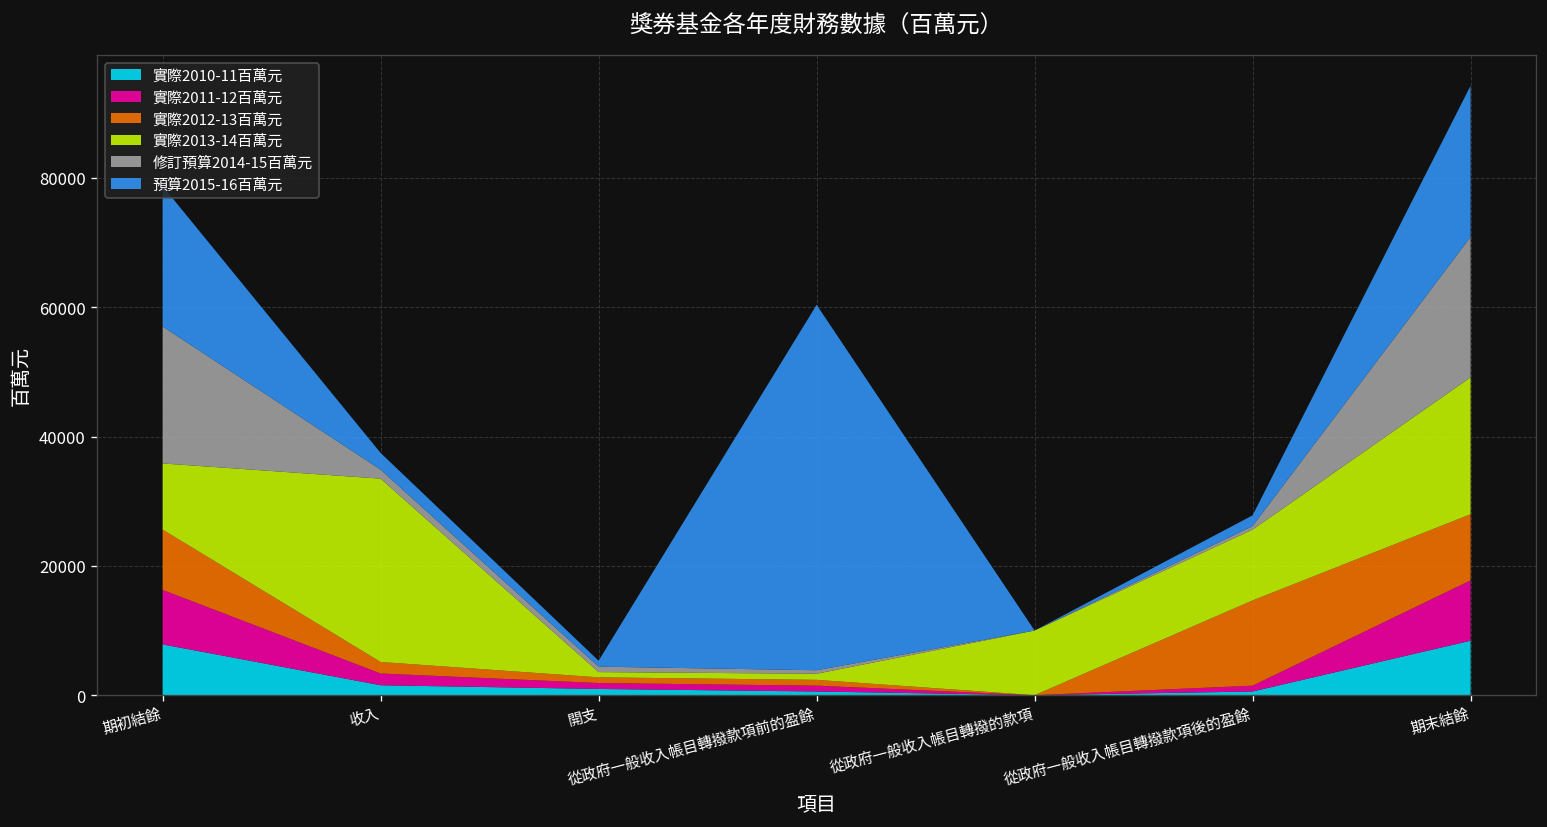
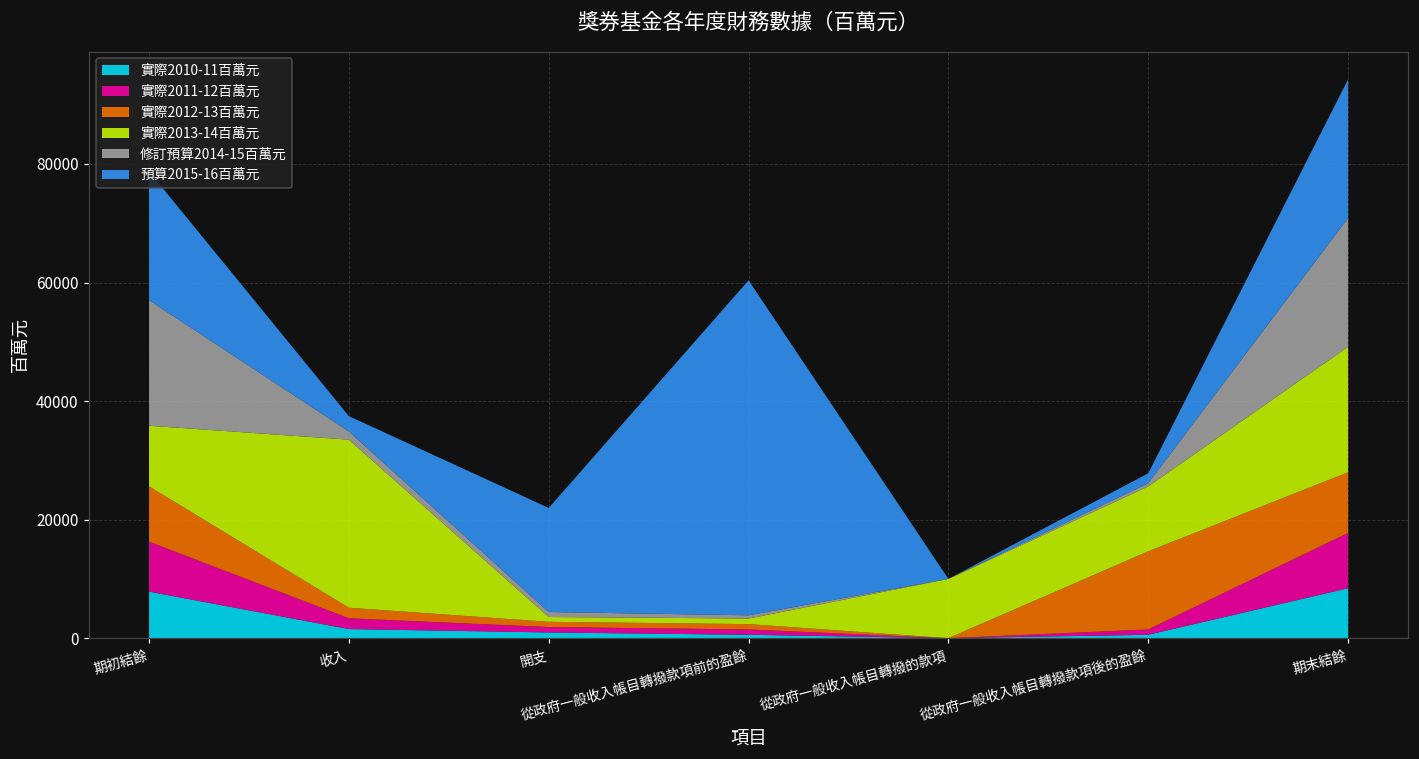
  {
    "實際2010-11百萬元": {
      "期初結餘": 8000,
      "收入": 2000,
      "開支": 1000,
      "從政府一般收入帳目轉撥款項前的盈餘": 1000,
      "從政府一般收入帳目轉撥款項後的盈餘": 1000,
      "期末結餘": 8000
    },
    "實際2011-12百萬元": {
      "期初結餘": 8000,
      "收入": 2000,
      "開支": 1000,
      "從政府一般收入帳目轉撥款項前的盈餘": 1000,
      "從政府一般收入帳目轉撥款項後的盈餘": 1000,
      "期末結餘": 9000
    },
    "實際2012-13百萬元": {
      "期初結餘": 9000,
      "收入": 2000,
      "開支": 1000,
      "從政府一般收入帳目轉撥款項前的盈餘": 1000,
      "從政府一般收入帳目轉撥款項後的盈餘": 13000,
      "期末結餘": 10000
    },
    "實際2013-14百萬元": {
      "期初結餘": 10000,
      "收入": 28000,
      "開支": 1000,
      "從政府一般收入帳目轉撥款項前的盈餘": 1000,
      "從政府一般收入帳目轉撥款項後的盈餘": 11000,
      "期末結餘": 21000
    },
    "修訂預算2014-15百萬元": {
      "期初結餘": 21000,
      "收入": 1000,
      "開支": 1000,
      "從政府一般收入帳目轉撥款項前的盈餘": 1000,
      "從政府一般收入帳目轉撥款項後的盈餘": 1000,
      "期末結餘": 22000
    },
    "預算2015-16百萬元": {
      "收入": 3000,
-     "開支": 1000,
+     "開支": 18000,
      "從政府一般收入帳目轉撥款項前的盈餘": 57000,
      "從政府一般收入帳目轉撥款項後的盈餘": 2000,
      "期末結餘": 23000
    }
  }
